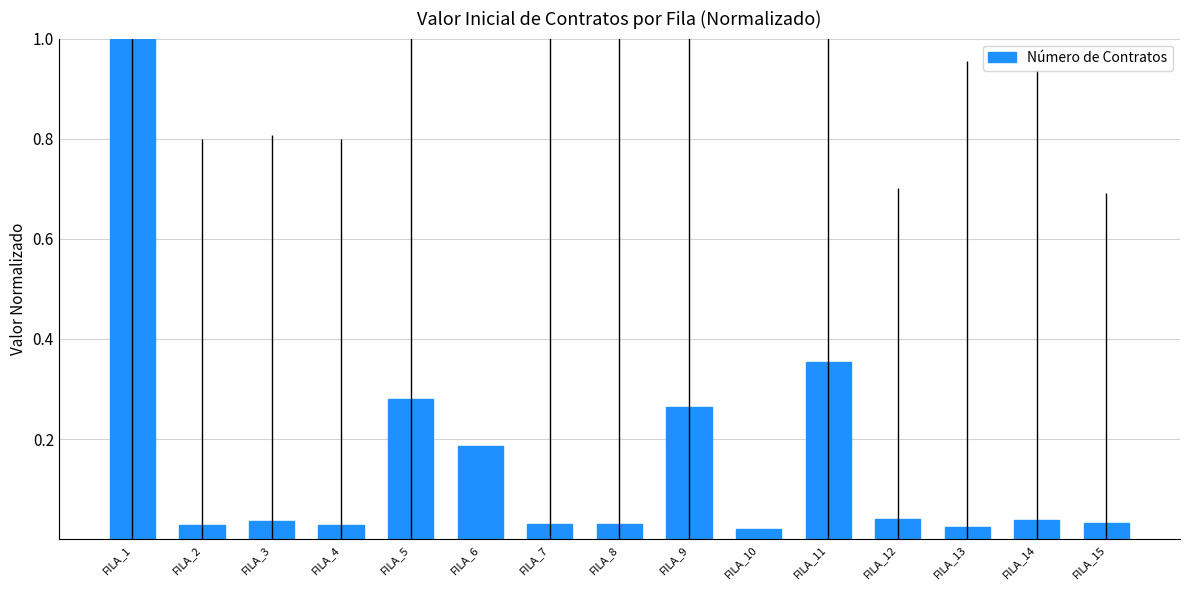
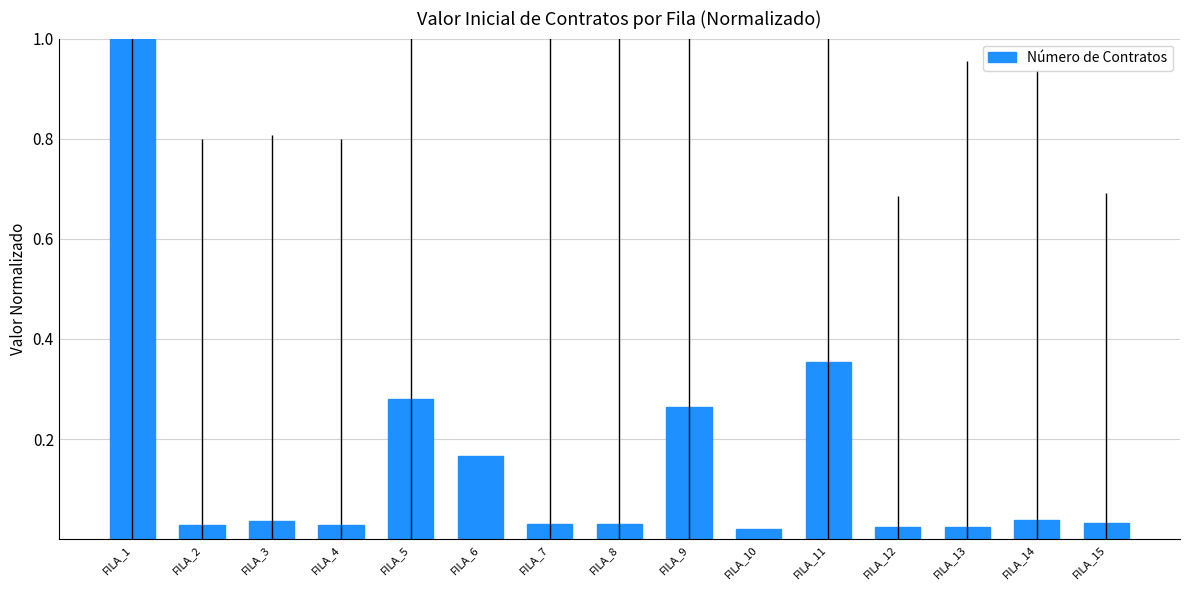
  {
    "FILA_1": 1.00,
    "FILA_2": 0.03,
    "FILA_3": 0.04,
    "FILA_4": 0.03,
    "FILA_5": 0.28,
-   "FILA_6": 0.19,
+   "FILA_6": 0.17,
    "FILA_7": 0.03,
    "FILA_8": 0.03,
    "FILA_9": 0.26,
    "FILA_10": 0.02,
    "FILA_11": 0.35,
-   "FILA_12": 0.04,
+   "FILA_12": 0.02,
    "FILA_13": 0.02,
    "FILA_14": 0.04,
    "FILA_15": 0.03
  }
